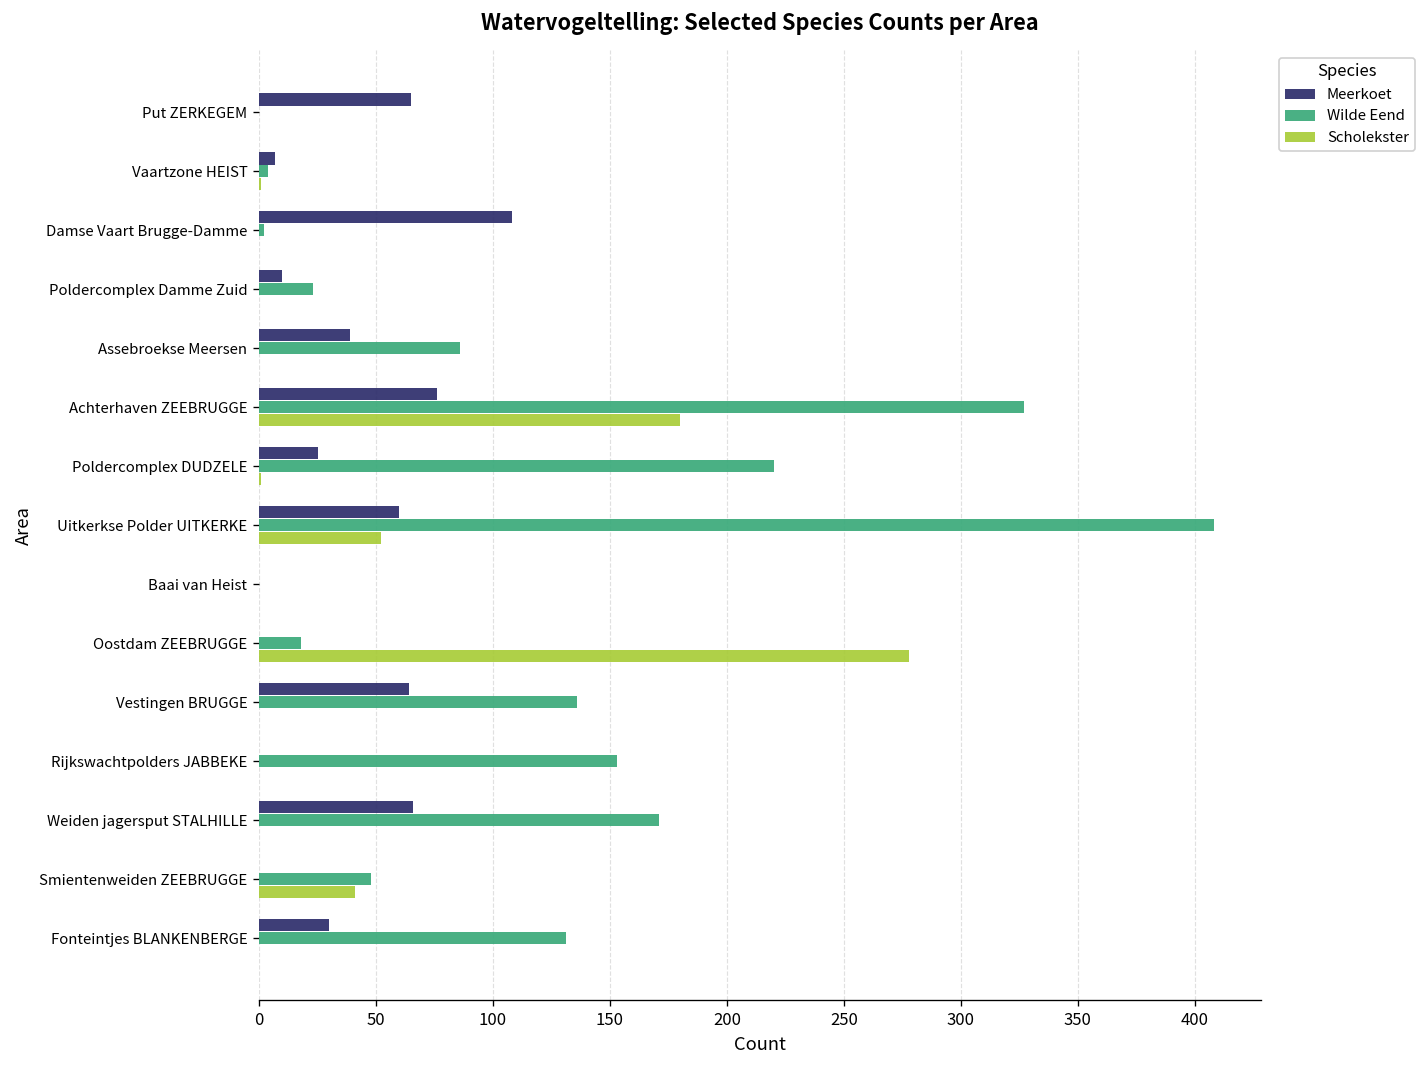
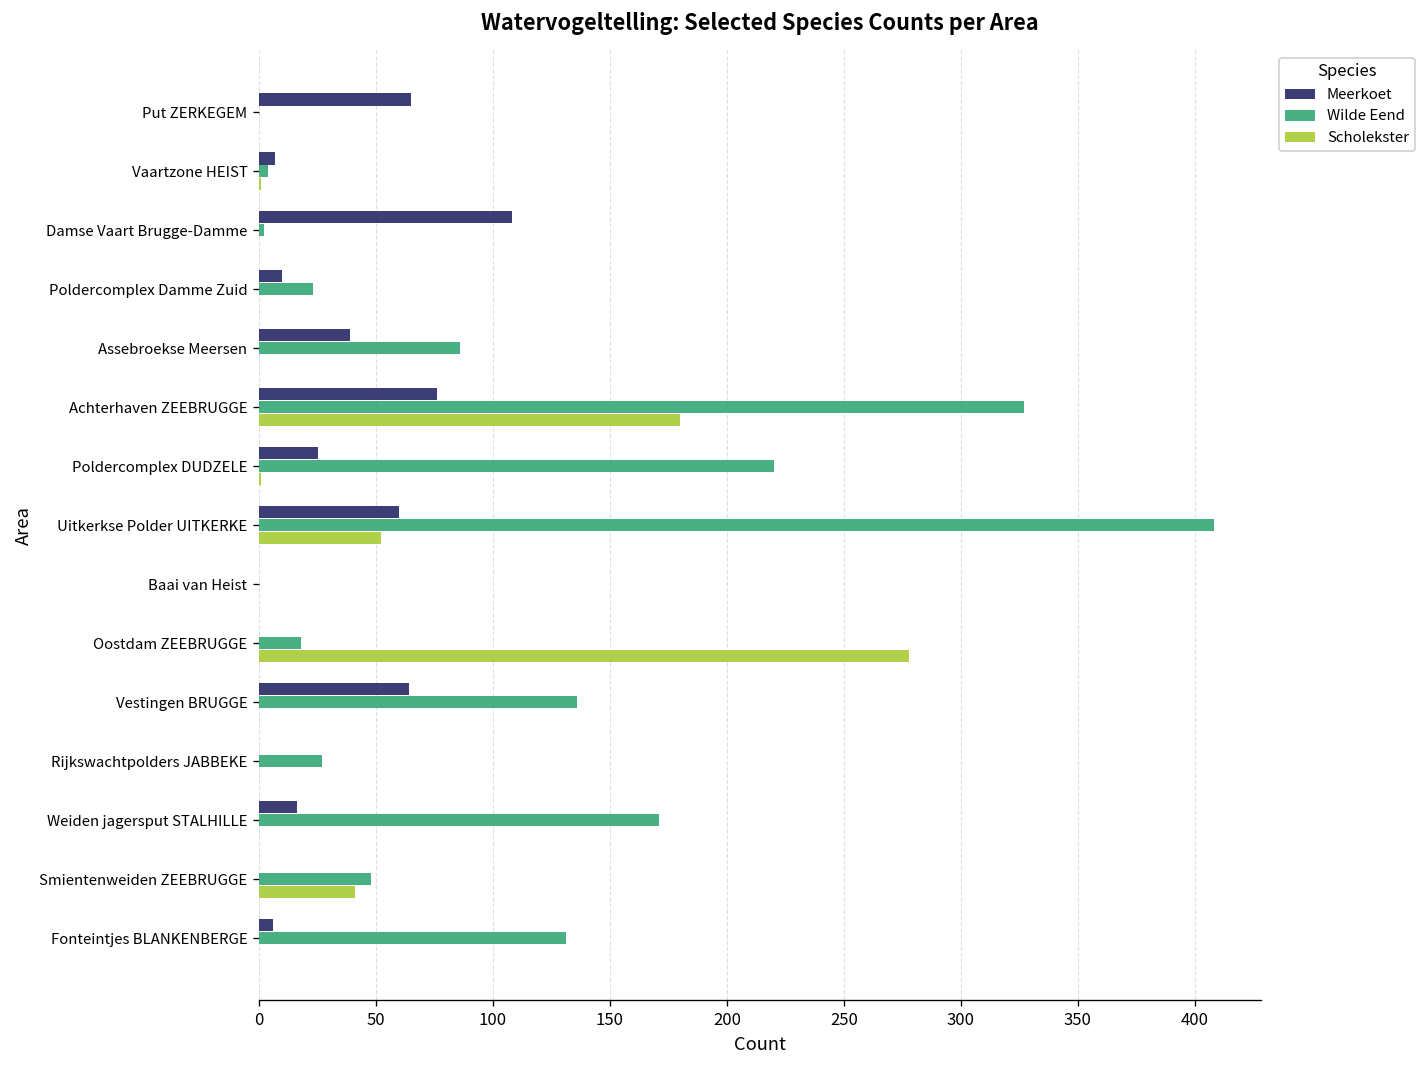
  {
    "Meerkoet": {
      "Put ZERKEGEM": 65,
      "Vaartzone HEIST": 7,
      "Damse Vaart Brugge-Damme": 108,
      "Poldercomplex Damme Zuid": 10,
      "Assebroekse Meersen": 39,
      "Achterhaven ZEEBRUGGE": 76,
      "Poldercomplex DUDZELE": 25,
      "Uitkerkse Polder UITKERKE": 60,
      "Baai van Heist": 0,
      "Oostdam ZEEBRUGGE": 0,
      "Vestingen BRUGGE": 64,
      "Rijkswachtpolders JABBEKE": 0,
-     "Weiden jagersput STALHILLE": 66,
+     "Weiden jagersput STALHILLE": 16,
      "Smientenweiden ZEEBRUGGE": 0,
-     "Fonteintjes BLANKENBERGE": 30
+     "Fonteintjes BLANKENBERGE": 6
    },
    "Wilde Eend": {
      "Put ZERKEGEM": 0,
      "Vaartzone HEIST": 4,
      "Damse Vaart Brugge-Damme": 2,
      "Poldercomplex Damme Zuid": 23,
      "Assebroekse Meersen": 86,
      "Achterhaven ZEEBRUGGE": 327,
      "Poldercomplex DUDZELE": 220,
      "Uitkerkse Polder UITKERKE": 408,
      "Baai van Heist": 0,
      "Oostdam ZEEBRUGGE": 18,
      "Vestingen BRUGGE": 136,
-     "Rijkswachtpolders JABBEKE": 153,
+     "Rijkswachtpolders JABBEKE": 27,
      "Weiden jagersput STALHILLE": 171,
      "Smientenweiden ZEEBRUGGE": 48,
      "Fonteintjes BLANKENBERGE": 131
    },
    "Scholekster": {
      "Put ZERKEGEM": 0,
      "Damse Vaart Brugge-Damme": 0,
      "Poldercomplex Damme Zuid": 0,
      "Assebroekse Meersen": 0,
      "Achterhaven ZEEBRUGGE": 180,
      "Uitkerkse Polder UITKERKE": 52,
      "Baai van Heist": 0,
      "Oostdam ZEEBRUGGE": 278,
      "Vestingen BRUGGE": 0,
      "Rijkswachtpolders JABBEKE": 0,
      "Weiden jagersput STALHILLE": 0,
      "Smientenweiden ZEEBRUGGE": 41,
      "Fonteintjes BLANKENBERGE": 0
    }
  }
